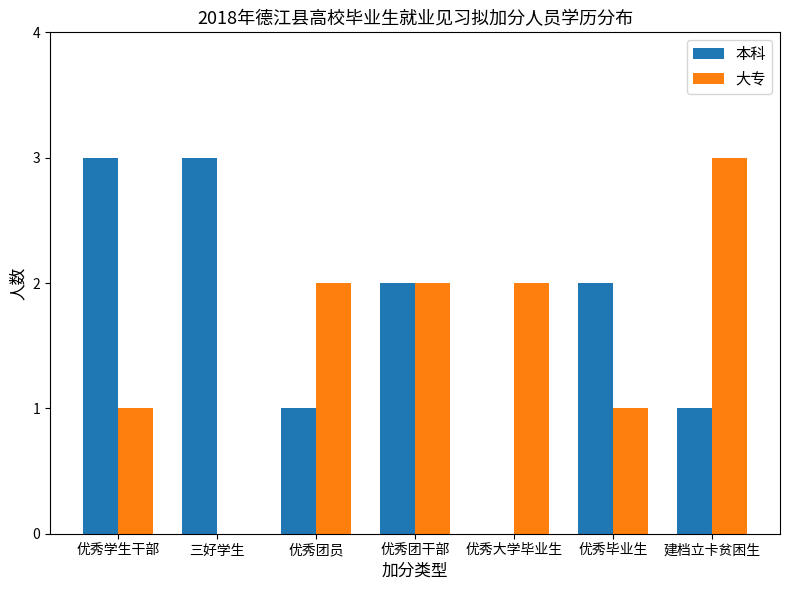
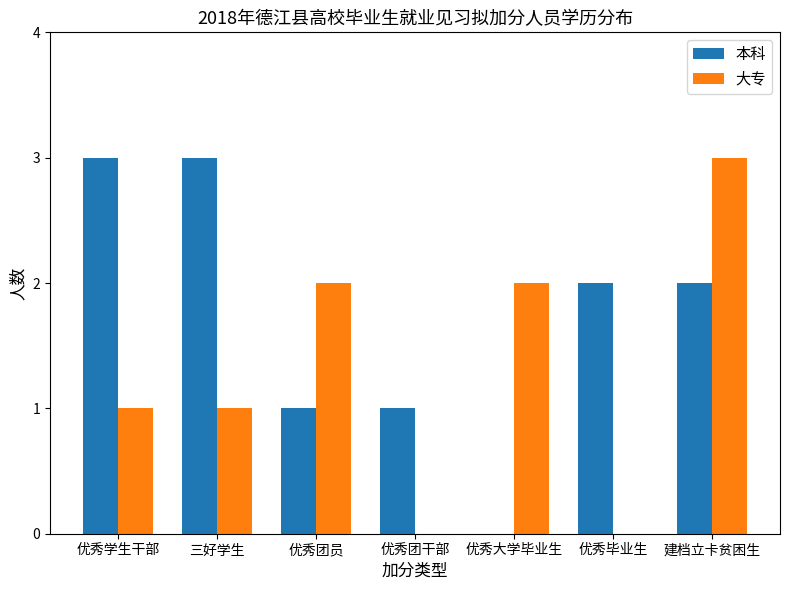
  {
    "本科": {
      "优秀学生干部": 3,
      "三好学生": 3,
      "优秀团员": 1,
-     "优秀团干部": 2,
+     "优秀团干部": 1,
      "优秀大学毕业生": 0,
      "优秀毕业生": 2,
-     "建档立卡贫困生": 1
+     "建档立卡贫困生": 2
    },
    "大专": {
      "优秀学生干部": 1,
-     "三好学生": 0,
+     "三好学生": 1,
      "优秀团员": 2,
-     "优秀团干部": 2,
+     "优秀团干部": 0,
      "优秀大学毕业生": 2,
-     "优秀毕业生": 1,
+     "优秀毕业生": 0,
      "建档立卡贫困生": 3
    }
  }
